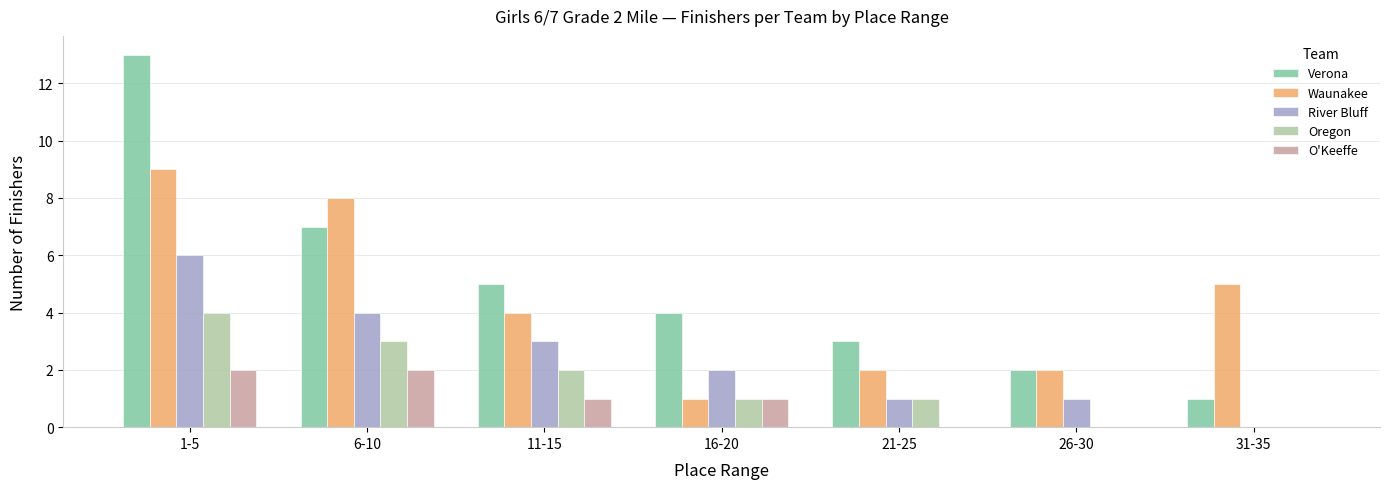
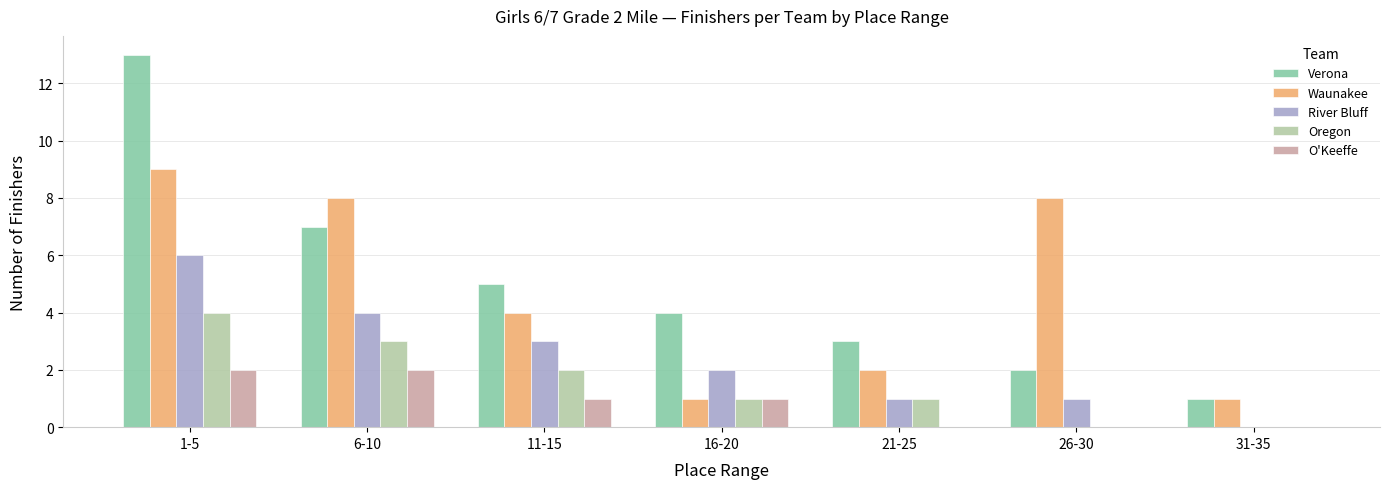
  {
    "Waunakee": {
      "1-5": 9,
      "6-10": 8,
      "11-15": 4,
      "16-20": 1,
      "21-25": 2,
-     "26-30": 2,
-     "31-35": 5
+     "26-30": 8,
+     "31-35": 1
    }
  }
